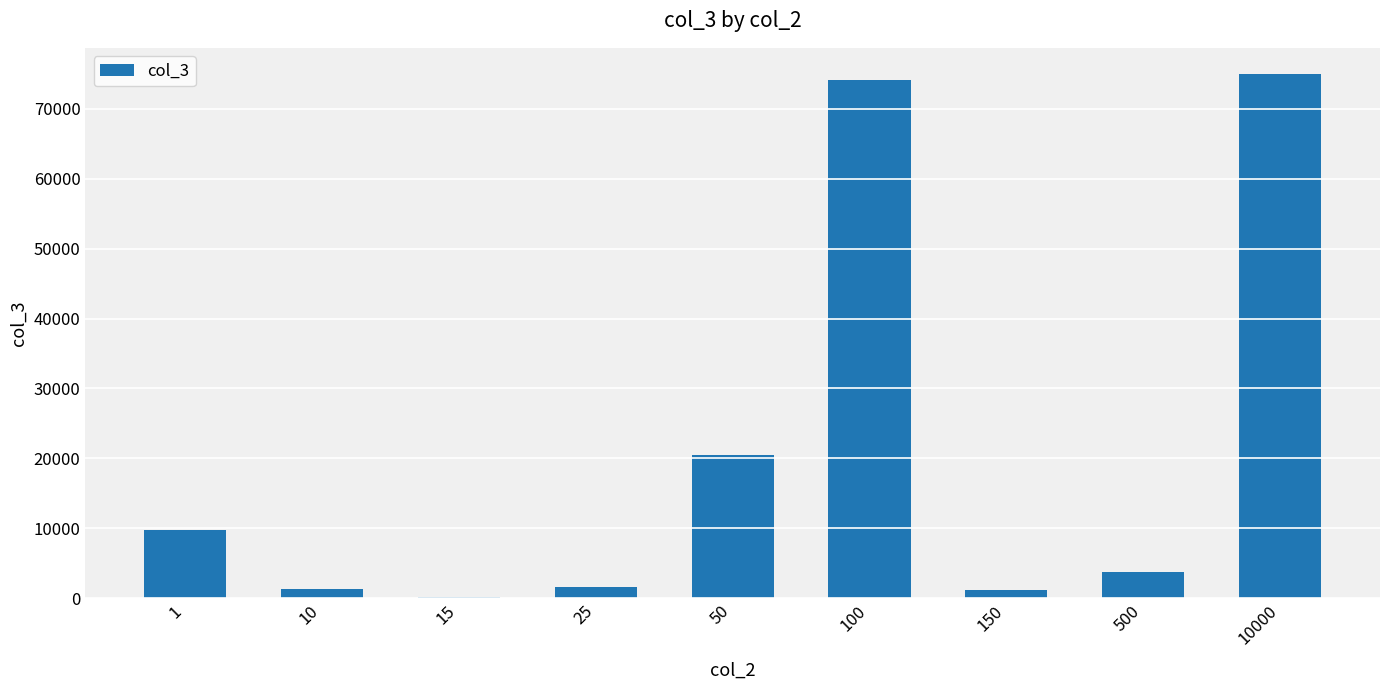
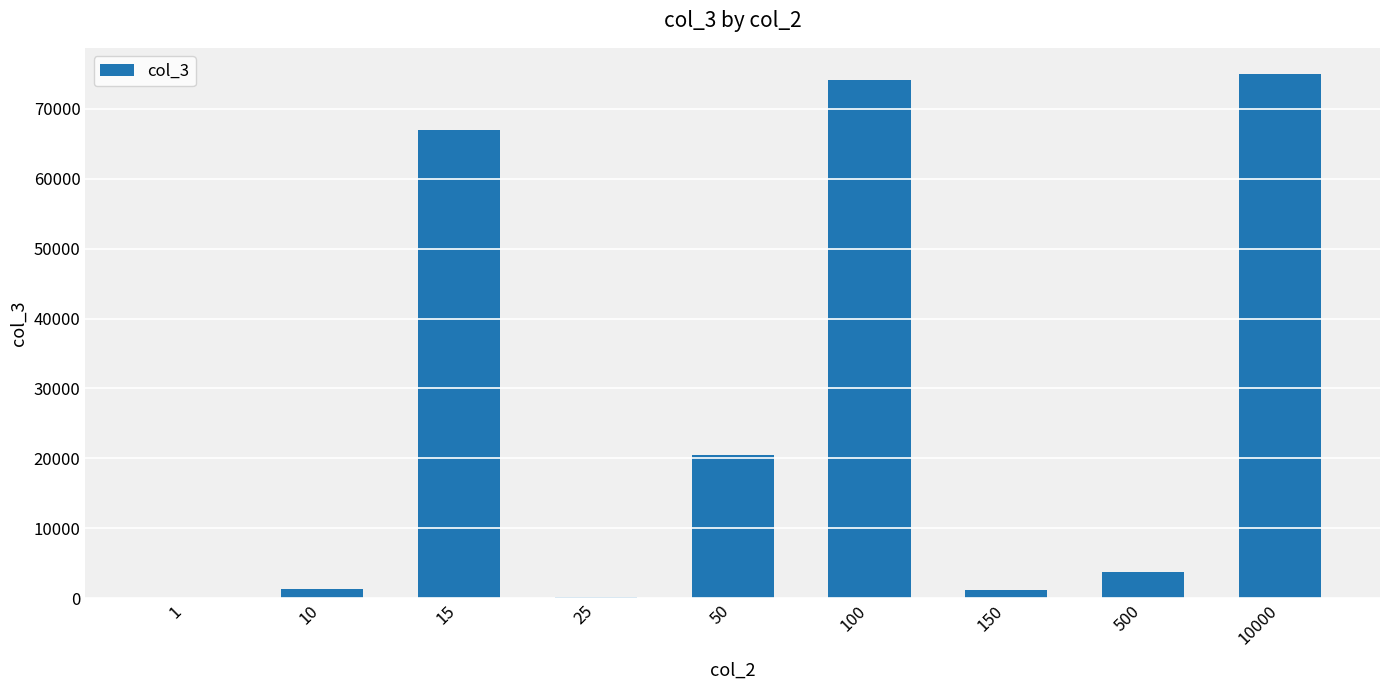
  {
-   "1": 10000,
+   "1": 0,
    "10": 1000,
-   "15": 0,
-   "25": 2000,
+   "15": 67000,
+   "25": 0,
    "50": 20000,
    "100": 74000,
    "150": 1000,
    "500": 4000,
    "10000": 75000
  }
